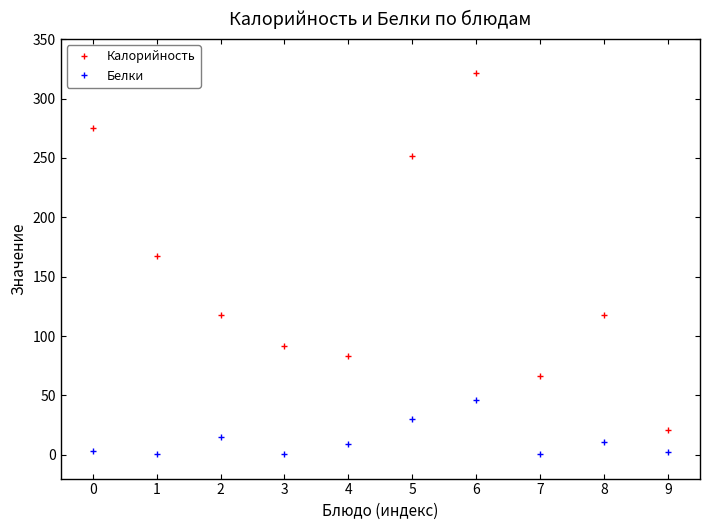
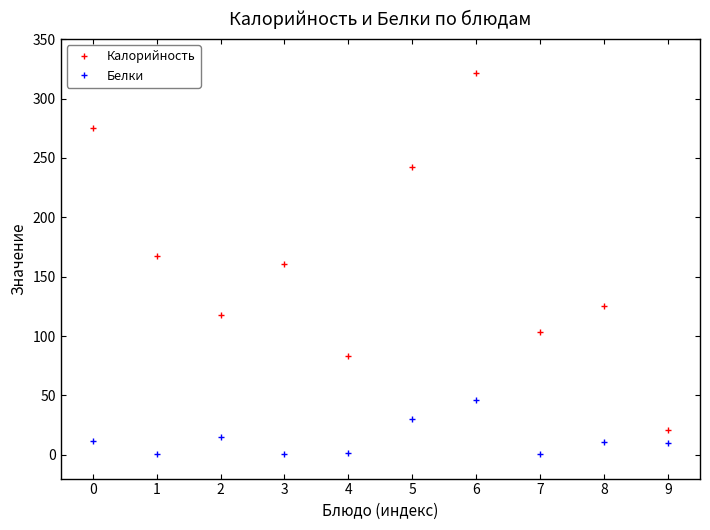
  {
    "Калорийность": {
      "0": 275,
      "1": 167,
      "2": 118,
-     "3": 92,
+     "3": 161,
      "4": 83,
-     "5": 252,
+     "5": 242,
      "6": 322,
-     "7": 66,
-     "8": 118,
+     "7": 103,
+     "8": 126,
      "9": 21
    },
    "Белки": {
-     "0": 3,
+     "0": 12,
      "1": 1,
      "2": 15,
      "3": 1,
-     "4": 9,
+     "4": 2,
      "5": 30,
      "6": 47,
      "7": 0,
      "8": 11,
-     "9": 2
+     "9": 10
    }
  }
